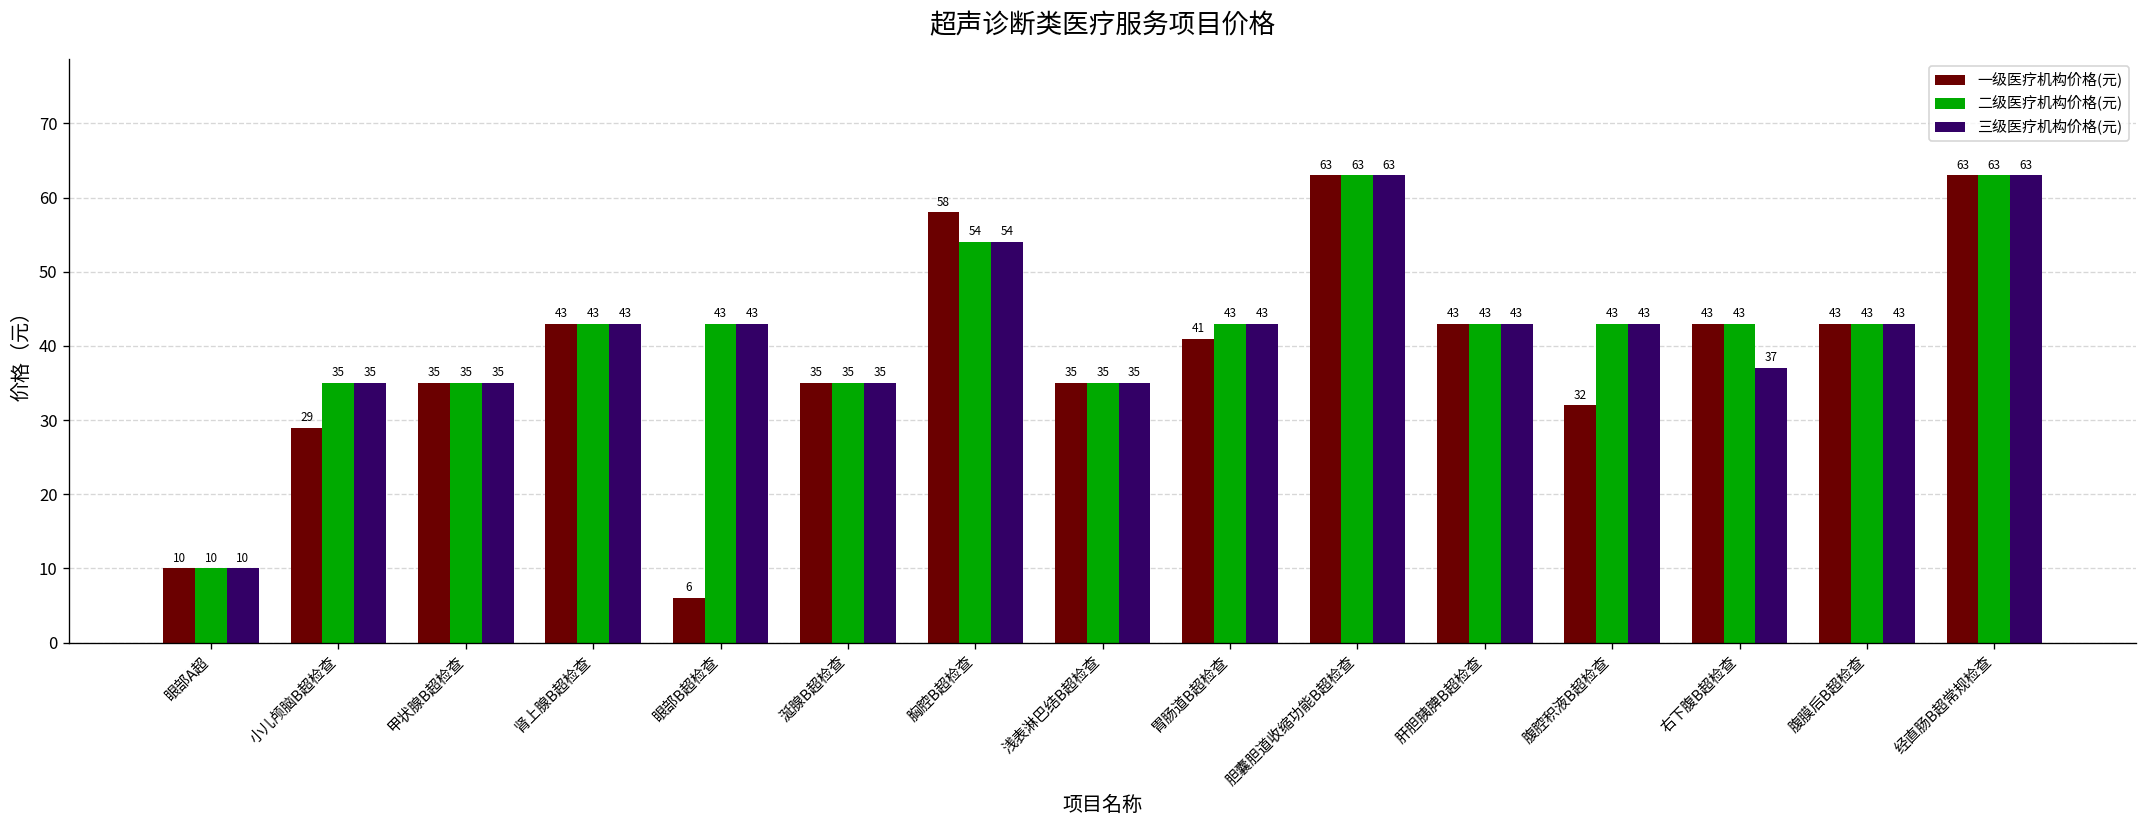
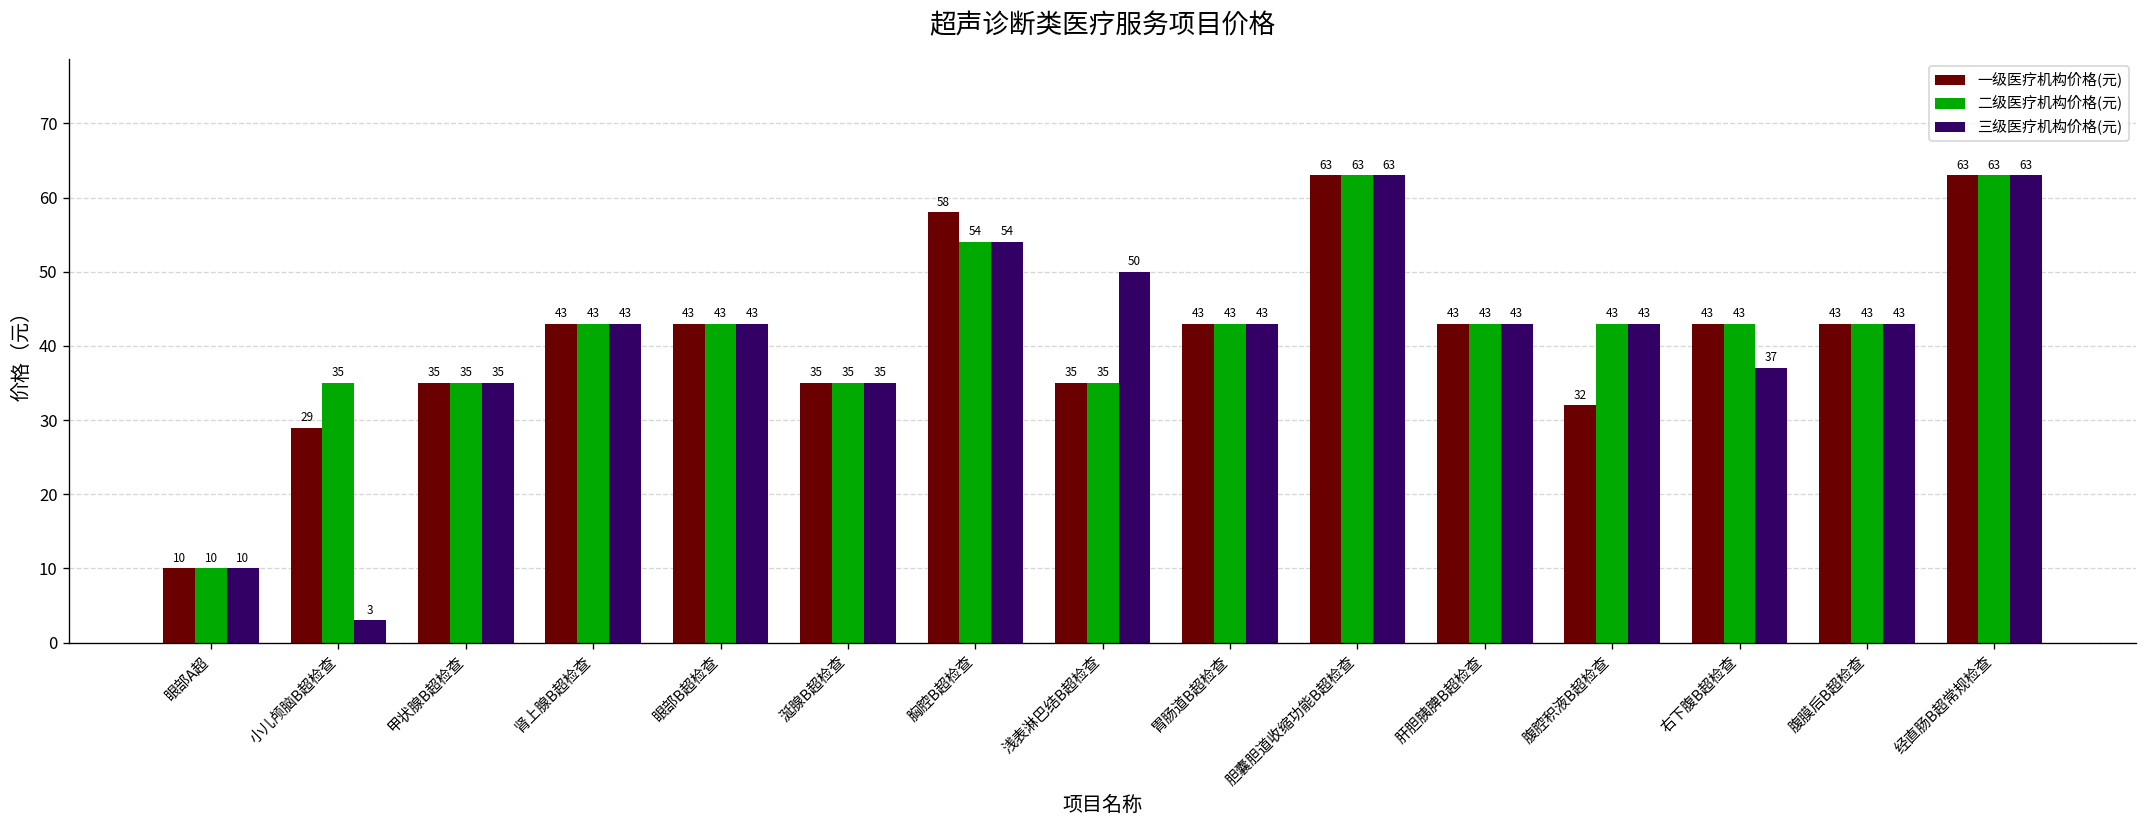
  {
    "一级医疗机构价格(元)": {
      "眼部A超": 10,
      "小儿颅脑B超检查": 29,
      "甲状腺B超检查": 35,
      "肾上腺B超检查": 43,
-     "眼部B超检查": 6,
+     "眼部B超检查": 43,
      "涎腺B超检查": 35,
      "胸腔B超检查": 58,
      "浅表淋巴结B超检查": 35,
-     "胃肠道B超检查": 41,
+     "胃肠道B超检查": 43,
      "胆囊胆道收缩功能B超检查": 63,
      "肝胆胰脾B超检查": 43,
      "腹腔积液B超检查": 32,
      "右下腹B超检查": 43,
      "腹膜后B超检查": 43,
      "经直肠B超常规检查": 63
    },
    "二级医疗机构价格(元)": {
      "眼部A超": 10,
      "小儿颅脑B超检查": 35,
      "甲状腺B超检查": 35,
      "肾上腺B超检查": 43,
      "眼部B超检查": 43,
      "涎腺B超检查": 35,
      "胸腔B超检查": 54,
      "浅表淋巴结B超检查": 35,
      "胃肠道B超检查": 43,
      "胆囊胆道收缩功能B超检查": 63,
      "肝胆胰脾B超检查": 43,
      "腹腔积液B超检查": 43,
      "右下腹B超检查": 43,
      "腹膜后B超检查": 43,
      "经直肠B超常规检查": 63
    },
    "三级医疗机构价格(元)": {
      "眼部A超": 10,
-     "小儿颅脑B超检查": 35,
+     "小儿颅脑B超检查": 3,
      "甲状腺B超检查": 35,
      "肾上腺B超检查": 43,
      "眼部B超检查": 43,
      "涎腺B超检查": 35,
      "胸腔B超检查": 54,
-     "浅表淋巴结B超检查": 35,
+     "浅表淋巴结B超检查": 50,
      "胃肠道B超检查": 43,
      "胆囊胆道收缩功能B超检查": 63,
      "肝胆胰脾B超检查": 43,
      "腹腔积液B超检查": 43,
      "右下腹B超检查": 37,
      "腹膜后B超检查": 43,
      "经直肠B超常规检查": 63
    }
  }
